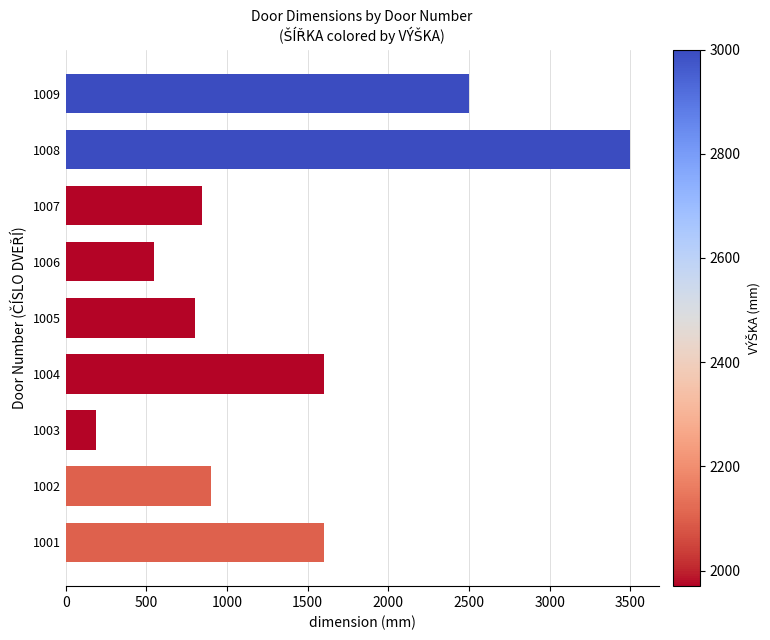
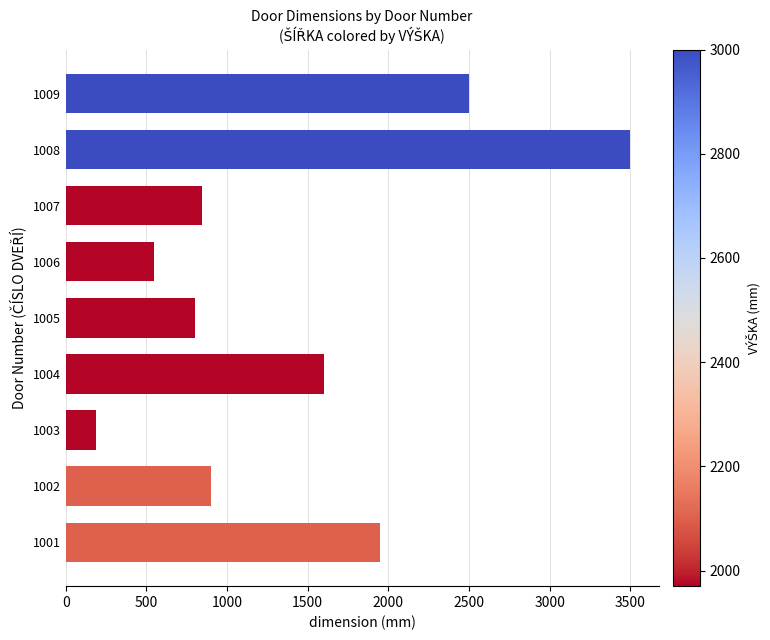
  {
    "1009": 2500,
    "1008": 3500,
    "1007": 850,
    "1006": 550,
    "1005": 800,
    "1004": 1600,
    "1003": 190,
    "1002": 900,
-   "1001": 1600
+   "1001": 1950
  }
